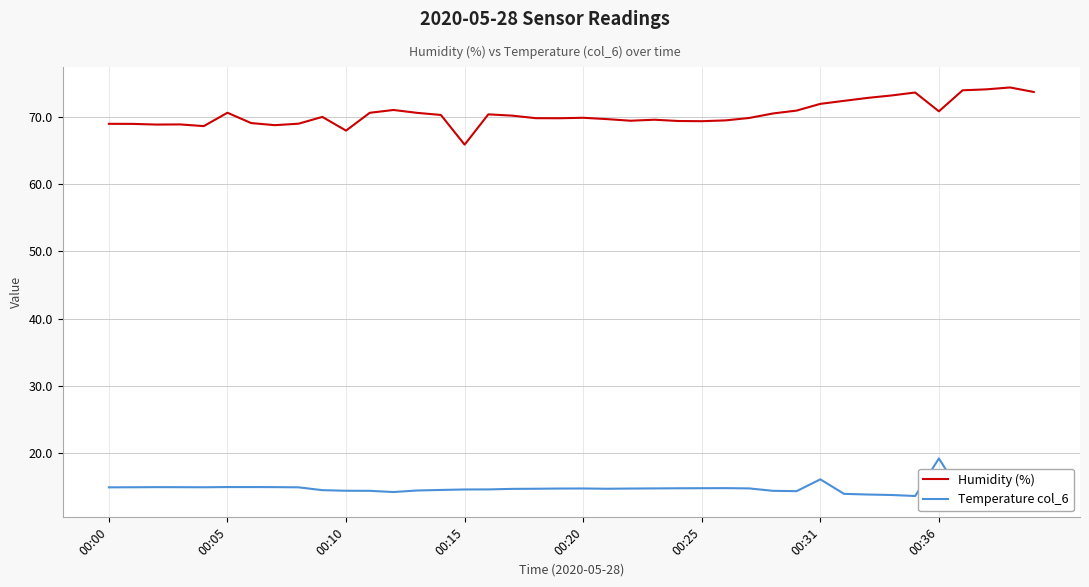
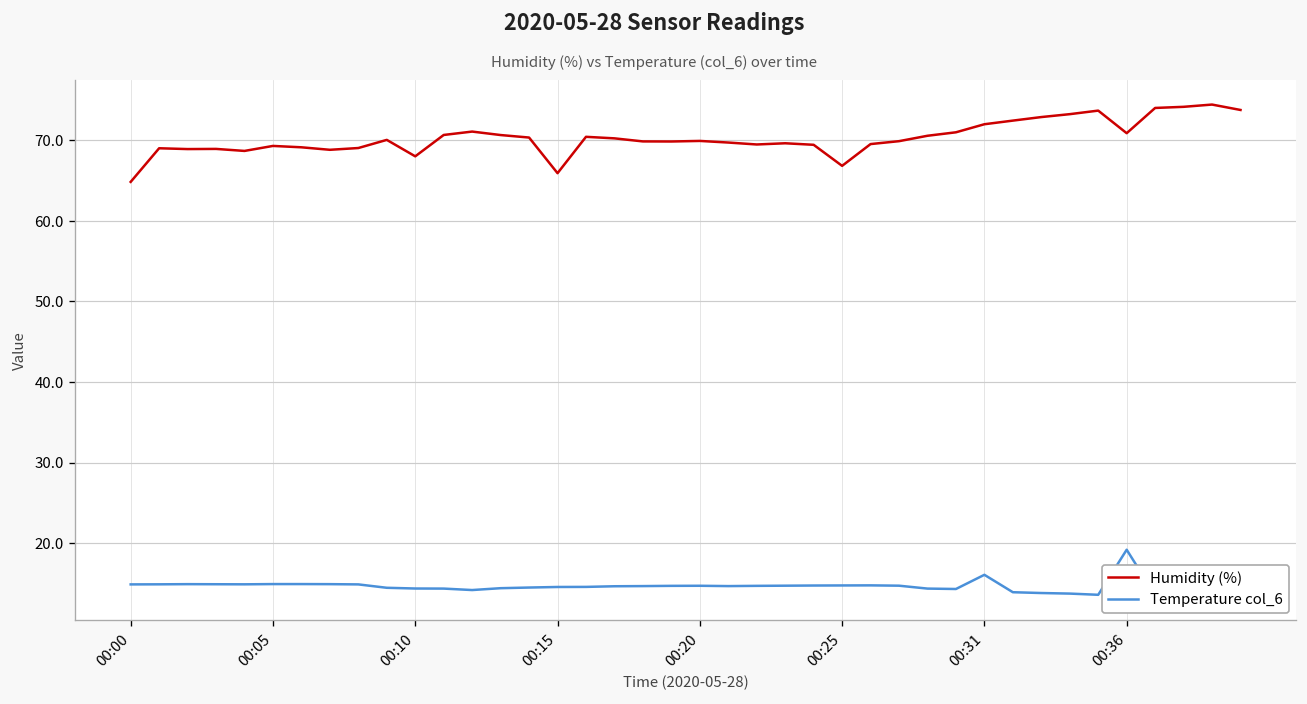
  {
    "Humidity (%)": {
-     "00:00": 69,
-     "00:05": 71,
+     "00:00": 65,
+     "00:05": 69,
      "00:10": 68,
      "00:15": 66,
      "00:20": 70,
-     "00:25": 69,
+     "00:25": 67,
      "00:31": 72,
      "00:36": 71
    },
    "Temperature col_6": {
      "00:00": 15,
      "00:05": 15,
      "00:10": 14,
      "00:15": 15,
      "00:20": 15,
      "00:25": 15,
      "00:31": 16,
      "00:36": 19
    }
  }
